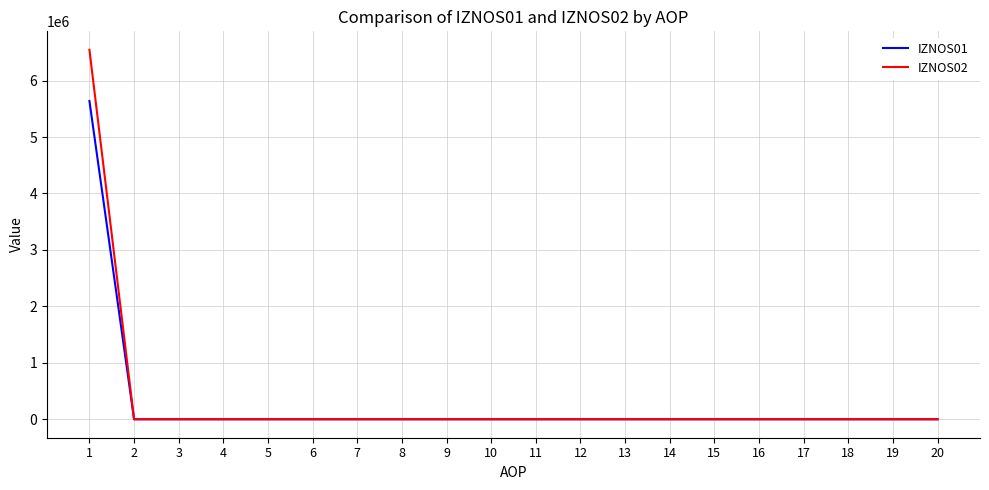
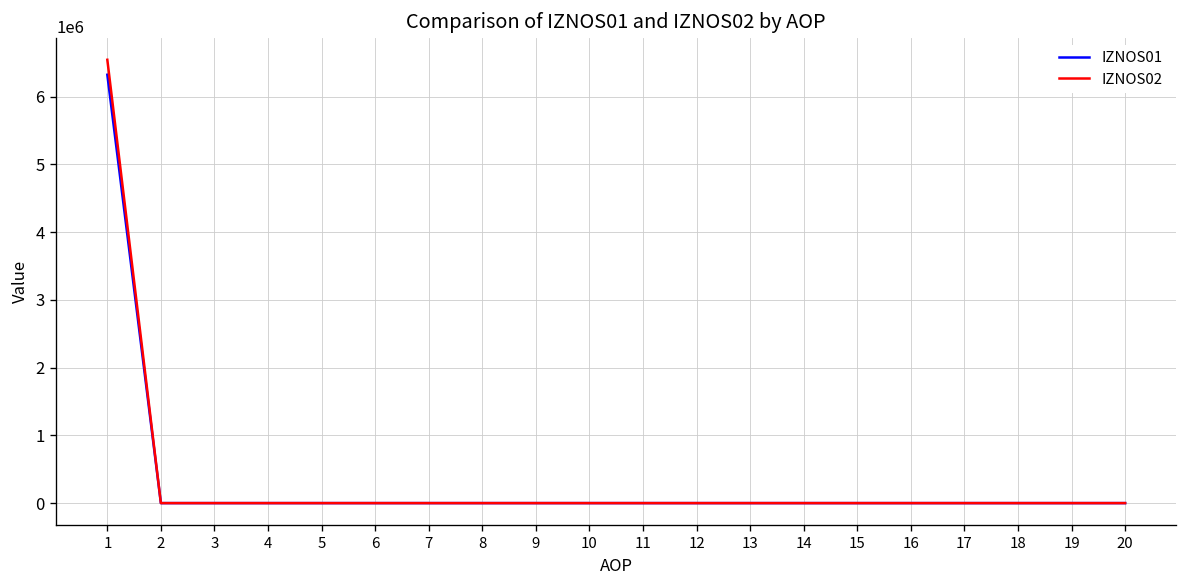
  {
    "IZNOS01": {
-     "1": 5600000
+     "1": 6300000
    },
    "IZNOS02": {
      "1": 6500000
    }
  }
